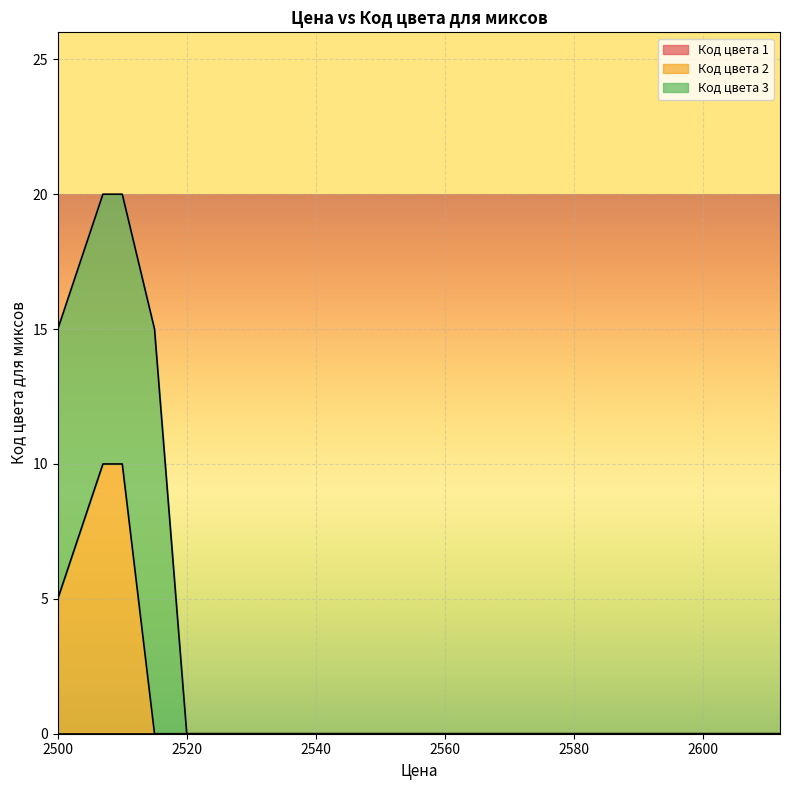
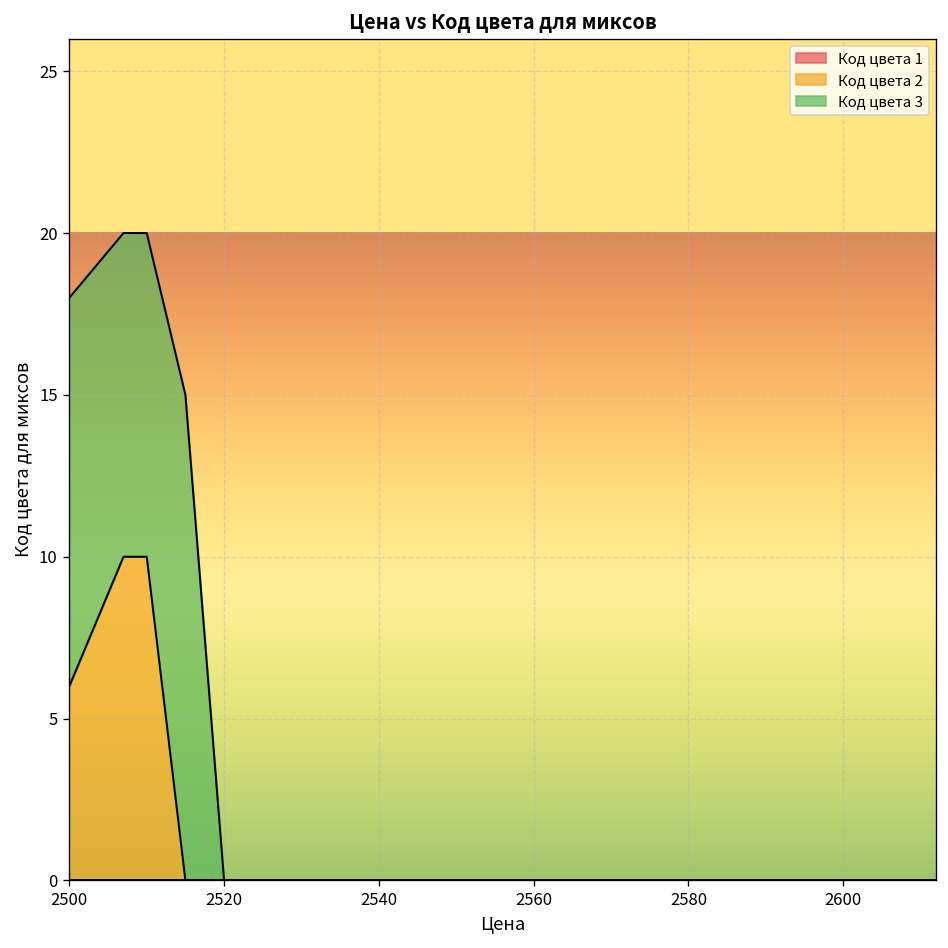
  {
    "Код цвета 1": {
      "2500": 0
    },
    "Код цвета 2": {
-     "2500": 5
+     "2500": 6
    },
    "Код цвета 3": {
-     "2500": 10
+     "2500": 12
    }
  }
